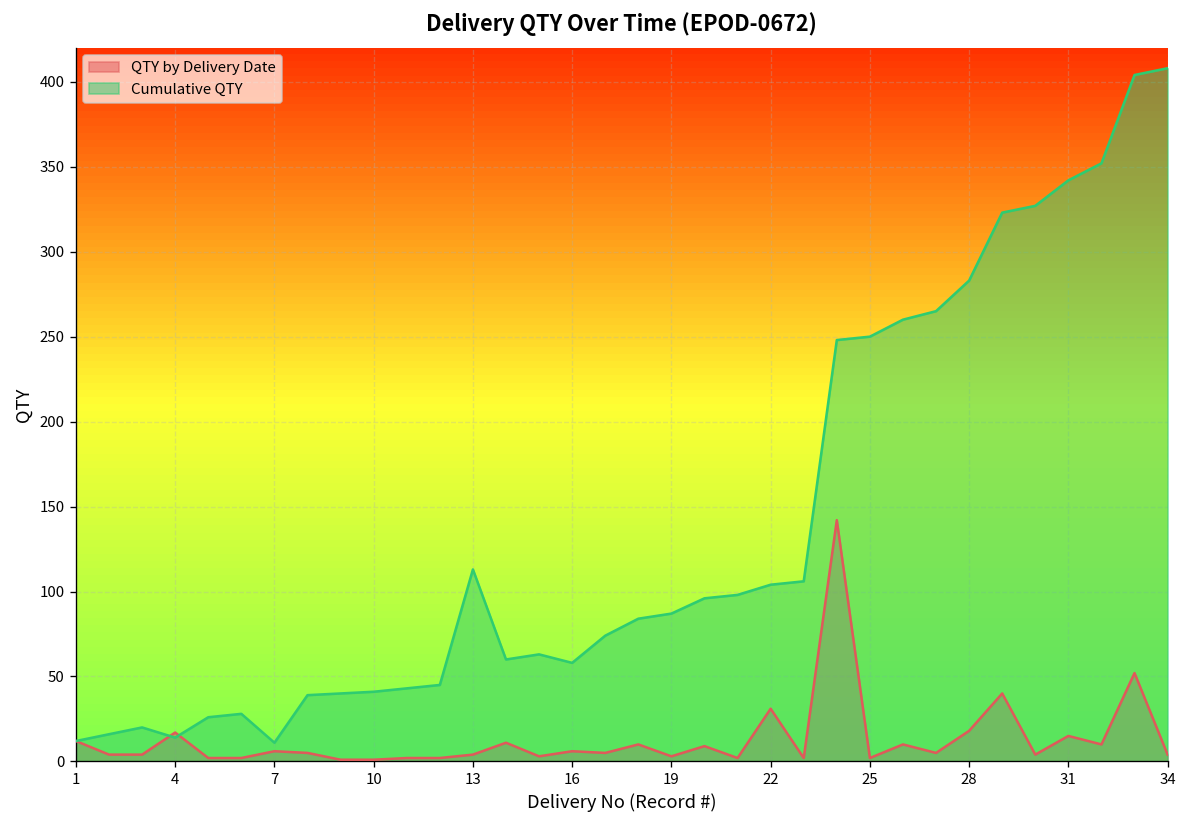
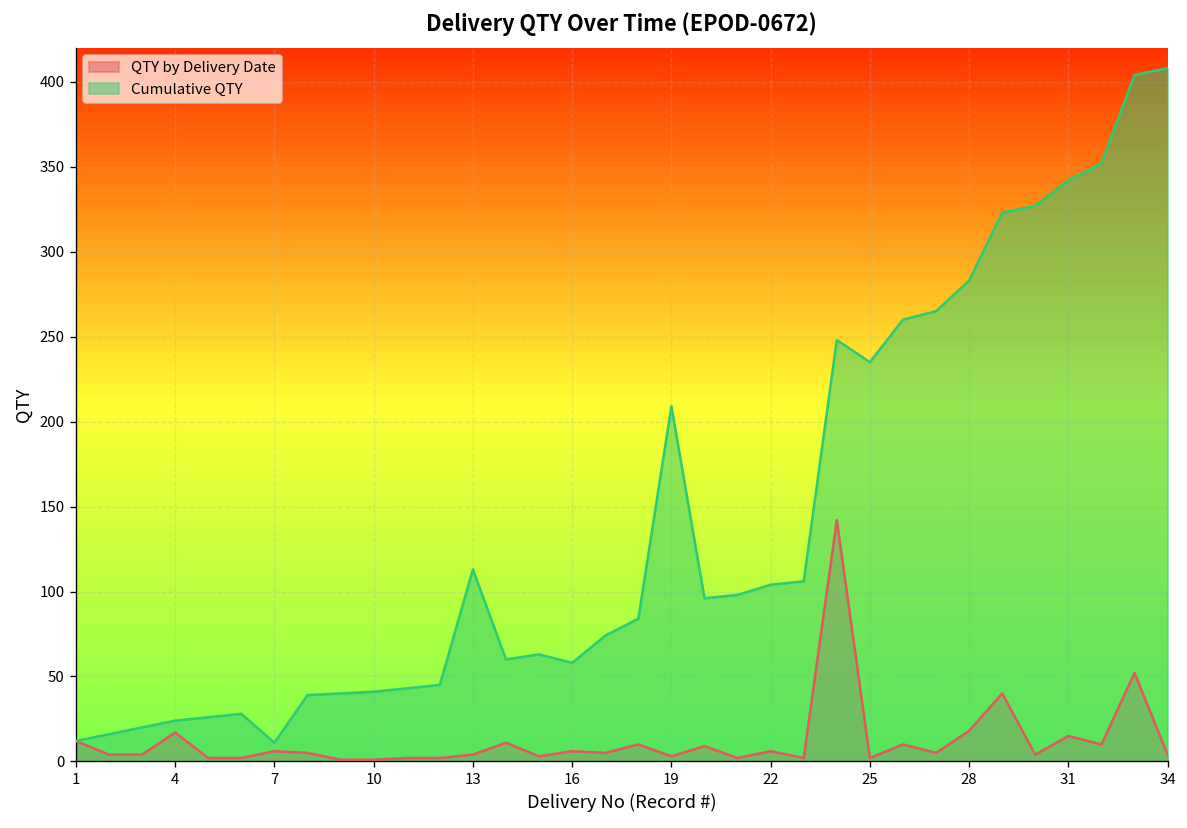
  {
    "QTY by Delivery Date": {
      "4": 17,
      "7": 6,
      "10": 1,
      "13": 4,
      "16": 6,
      "19": 3,
-     "22": 31,
+     "22": 6,
      "25": 2,
      "28": 18,
      "31": 15,
      "34": 4
    },
    "Cumulative QTY": {
-     "4": 14,
+     "4": 24,
      "7": 11,
      "10": 41,
      "13": 113,
      "16": 58,
-     "19": 87,
+     "19": 209,
      "22": 104,
-     "25": 250,
+     "25": 235,
      "28": 283,
      "31": 342,
      "34": 408
    }
  }
